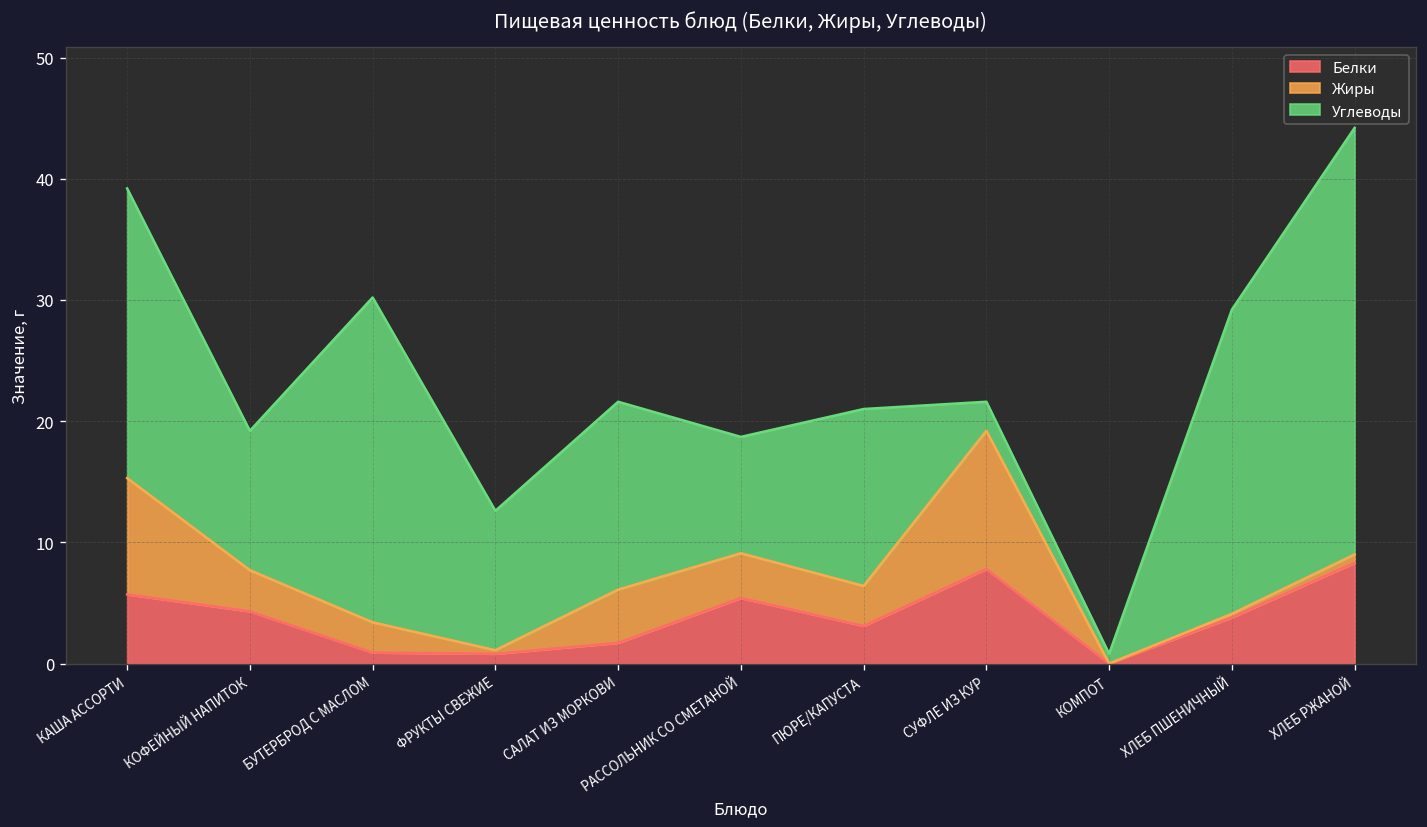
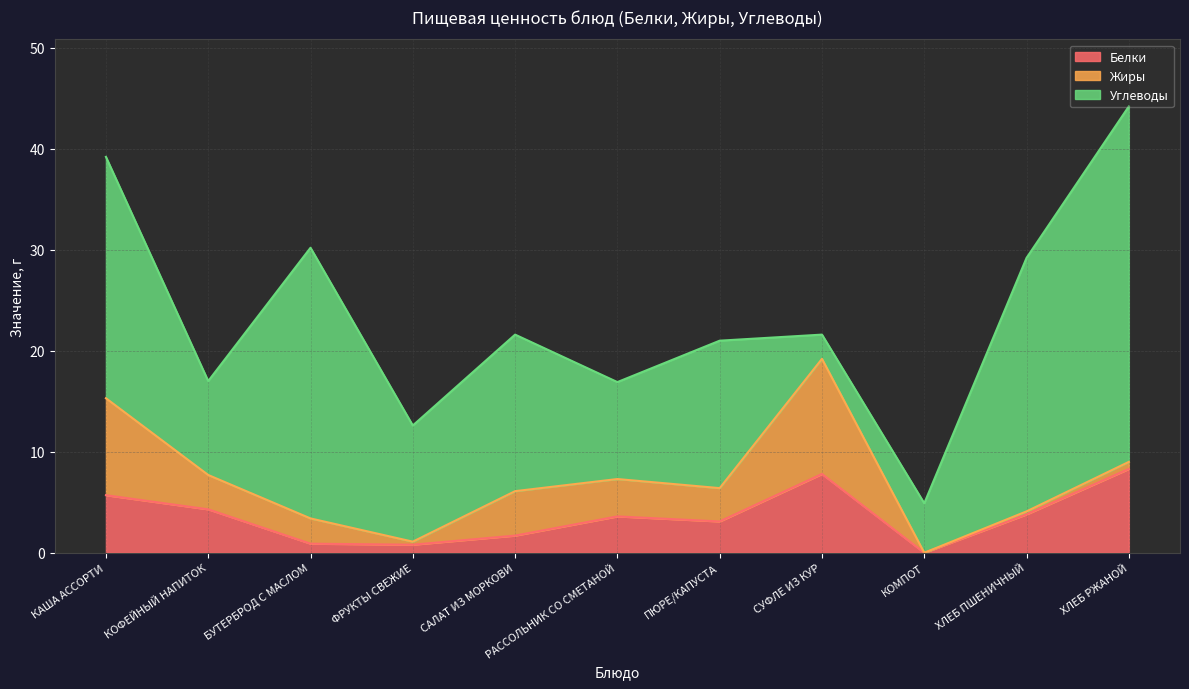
  {
    "Белки": {
      "КАША АССОРТИ": 5.7,
      "КОФЕЙНЫЙ НАПИТОК": 4.3,
      "БУТЕРБРОД С МАСЛОМ": 0.9,
      "ФРУКТЫ СВЕЖИЕ": 0.8,
      "САЛАТ ИЗ МОРКОВИ": 1.7,
-     "РАССОЛЬНИК СО СМЕТАНОЙ": 5.4,
+     "РАССОЛЬНИК СО СМЕТАНОЙ": 3.6,
      "ПЮРЕ/КАПУСТА": 3.1,
      "СУФЛЕ ИЗ КУР": 7.8,
      "ХЛЕБ ПШЕНИЧНЫЙ": 3.8,
      "ХЛЕБ РЖАНОЙ": 8.3
    },
    "Жиры": {
      "КАША АССОРТИ": 9.6,
      "КОФЕЙНЫЙ НАПИТОК": 3.4,
      "БУТЕРБРОД С МАСЛОМ": 2.5,
      "ФРУКТЫ СВЕЖИЕ": 0.3,
      "САЛАТ ИЗ МОРКОВИ": 4.4,
      "РАССОЛЬНИК СО СМЕТАНОЙ": 3.7,
      "ПЮРЕ/КАПУСТА": 3.3,
      "СУФЛЕ ИЗ КУР": 11.4,
      "ХЛЕБ ПШЕНИЧНЫЙ": 0.3,
      "ХЛЕБ РЖАНОЙ": 0.7
    },
    "Углеводы": {
      "КАША АССОРТИ": 23.9,
-     "КОФЕЙНЫЙ НАПИТОК": 11.5,
+     "КОФЕЙНЫЙ НАПИТОК": 9.3,
      "БУТЕРБРОД С МАСЛОМ": 26.8,
      "ФРУКТЫ СВЕЖИЕ": 11.5,
      "САЛАТ ИЗ МОРКОВИ": 15.5,
      "РАССОЛЬНИК СО СМЕТАНОЙ": 9.6,
      "ПЮРЕ/КАПУСТА": 14.6,
      "СУФЛЕ ИЗ КУР": 2.4,
-     "КОМПОТ": 0.8,
+     "КОМПОТ": 4.9,
      "ХЛЕБ ПШЕНИЧНЫЙ": 25.1
    }
  }
